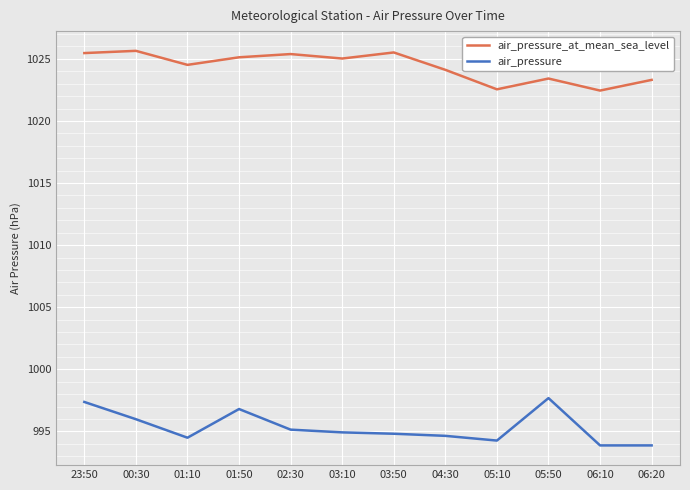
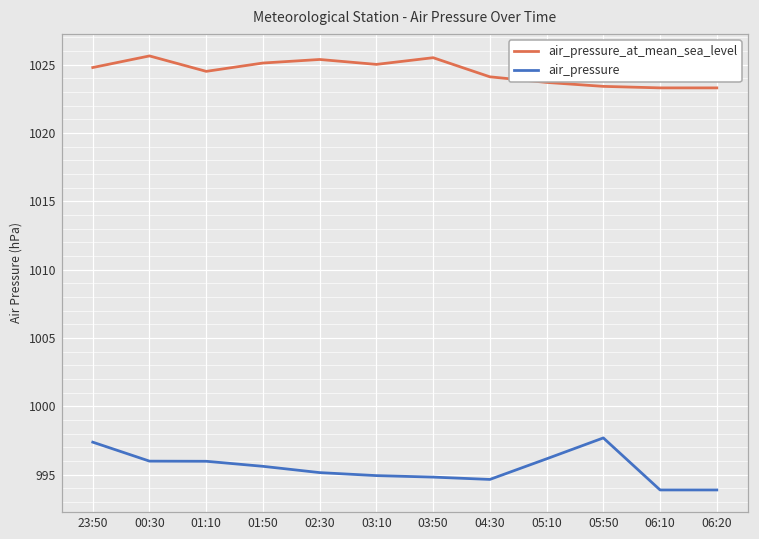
  {
    "air_pressure_at_mean_sea_level": {
-     "23:50": 1025.5,
+     "23:50": 1024.8,
      "00:30": 1025.7,
      "01:10": 1024.5,
      "01:50": 1025.1,
      "02:30": 1025.4,
      "03:10": 1025.0,
      "03:50": 1025.5,
      "04:30": 1024.1,
-     "05:10": 1022.6,
+     "05:10": 1023.7,
      "05:50": 1023.4,
-     "06:10": 1022.5,
+     "06:10": 1023.3,
      "06:20": 1023.3
    },
    "air_pressure": {
      "23:50": 997.4,
      "00:30": 996.0,
-     "01:10": 994.5,
-     "01:50": 996.8,
+     "01:10": 996.0,
+     "01:50": 995.6,
      "02:30": 995.1,
      "03:10": 994.9,
      "03:50": 994.8,
      "04:30": 994.6,
-     "05:10": 994.3,
+     "05:10": 996.2,
      "05:50": 997.7,
      "06:10": 993.9,
      "06:20": 993.9
    }
  }
